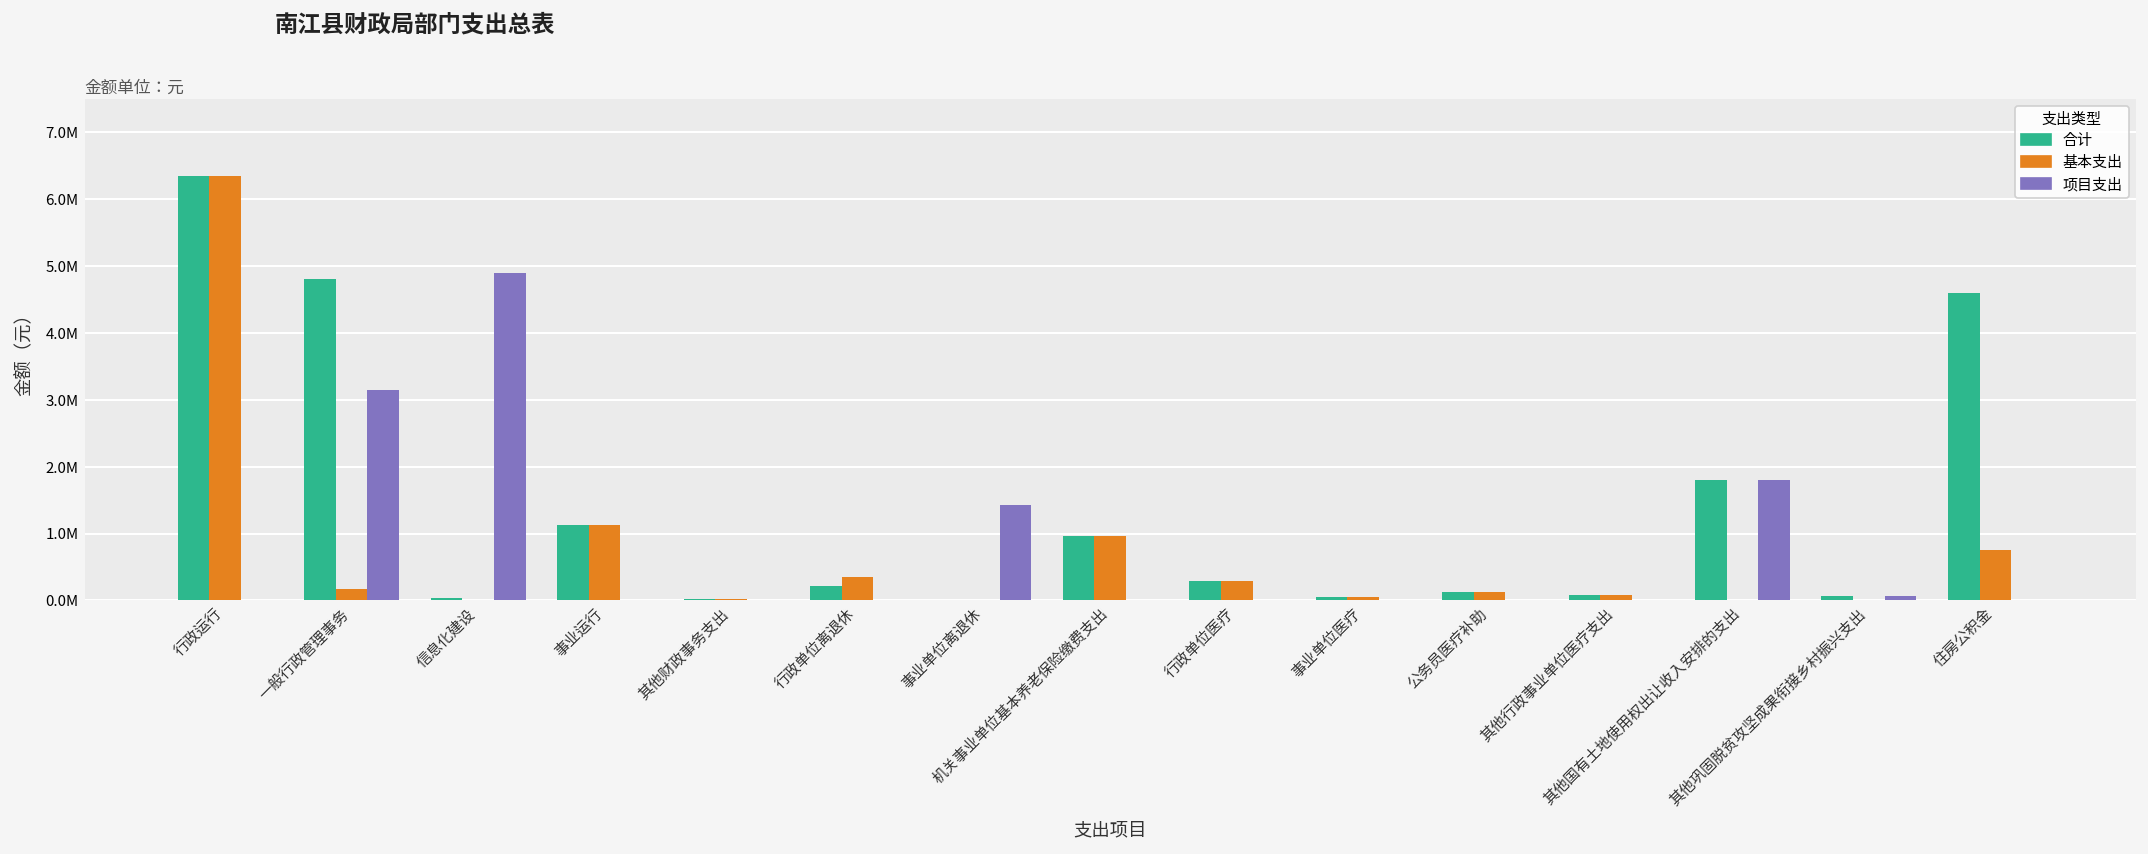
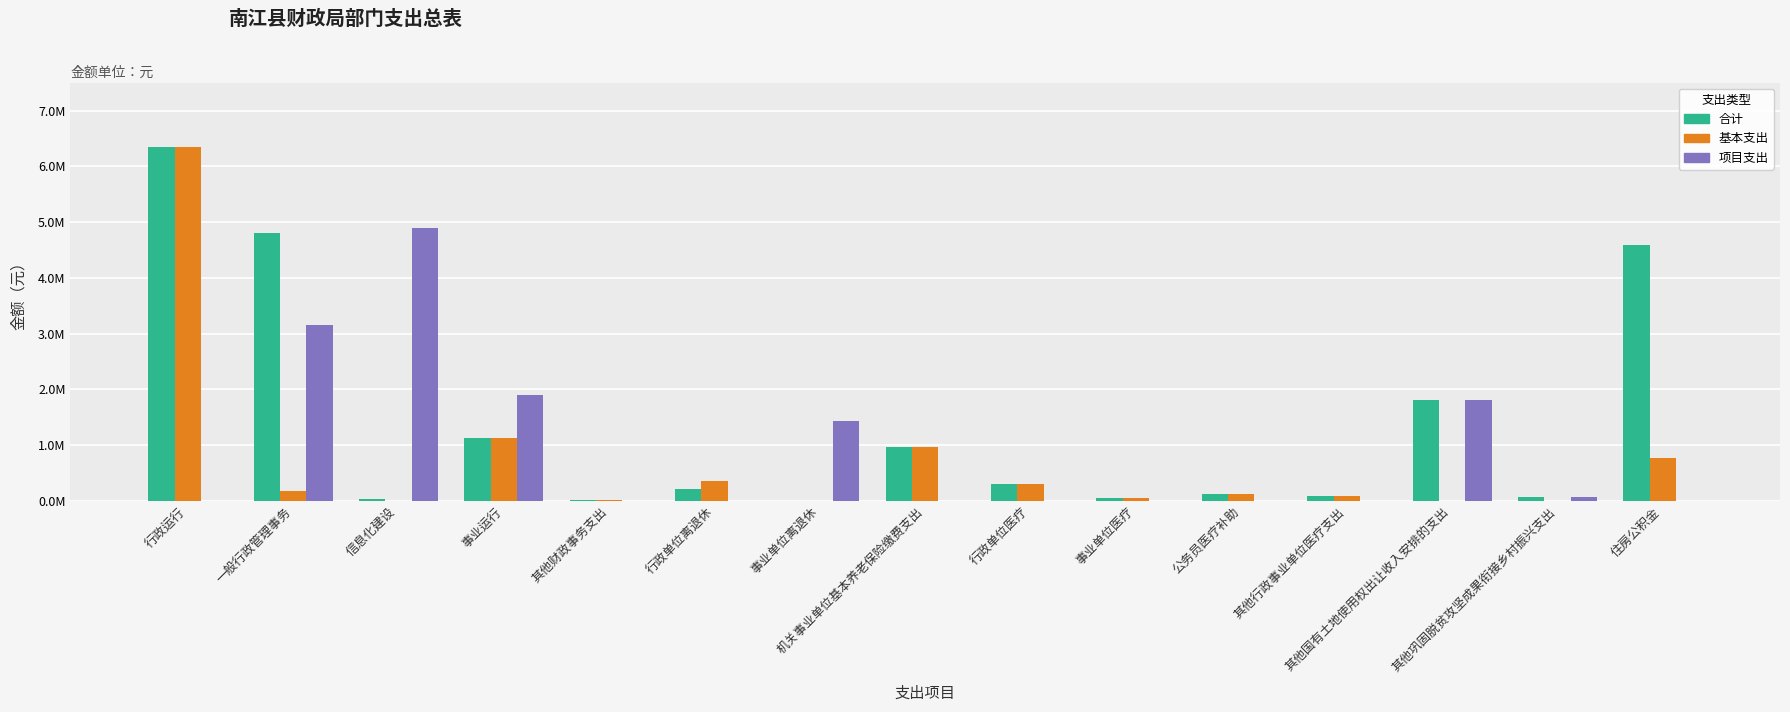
  {
    "合计": {
      "行政运行": 6300000,
      "一般行政管理事务": 4800000,
      "事业运行": 1100000,
      "行政单位离退休": 200000,
      "机关事业单位基本养老保险缴费支出": 1000000,
      "行政单位医疗": 300000,
      "事业单位医疗": 100000,
      "公务员医疗补助": 100000,
      "其他行政事业单位医疗支出": 100000,
      "其他国有土地使用权出让收入安排的支出": 1800000,
      "其他巩固脱贫攻坚成果衔接乡村振兴支出": 100000,
      "住房公积金": 4600000
    },
    "基本支出": {
      "行政运行": 6300000,
      "一般行政管理事务": 200000,
      "信息化建设": 0,
      "事业运行": 1100000,
      "行政单位离退休": 400000,
      "机关事业单位基本养老保险缴费支出": 1000000,
      "行政单位医疗": 300000,
      "事业单位医疗": 100000,
      "公务员医疗补助": 100000,
      "其他行政事业单位医疗支出": 100000,
      "其他国有土地使用权出让收入安排的支出": 0,
      "其他巩固脱贫攻坚成果衔接乡村振兴支出": 0,
      "住房公积金": 800000
    },
    "项目支出": {
      "行政运行": 0,
      "一般行政管理事务": 3100000,
      "信息化建设": 4900000,
-     "事业运行": 0,
+     "事业运行": 1900000,
      "其他财政事务支出": 0,
      "行政单位离退休": 0,
      "事业单位离退休": 1400000,
      "机关事业单位基本养老保险缴费支出": 0,
      "行政单位医疗": 0,
      "事业单位医疗": 0,
      "公务员医疗补助": 0,
      "其他行政事业单位医疗支出": 0,
      "其他国有土地使用权出让收入安排的支出": 1800000,
      "其他巩固脱贫攻坚成果衔接乡村振兴支出": 100000,
      "住房公积金": 0
    }
  }
